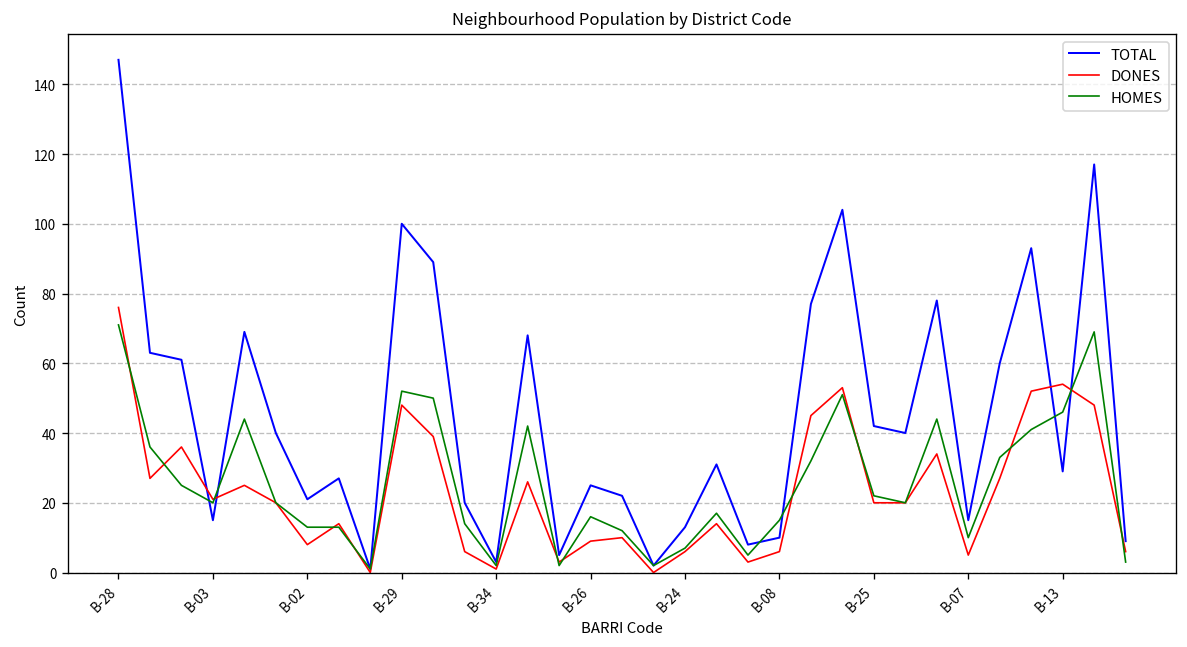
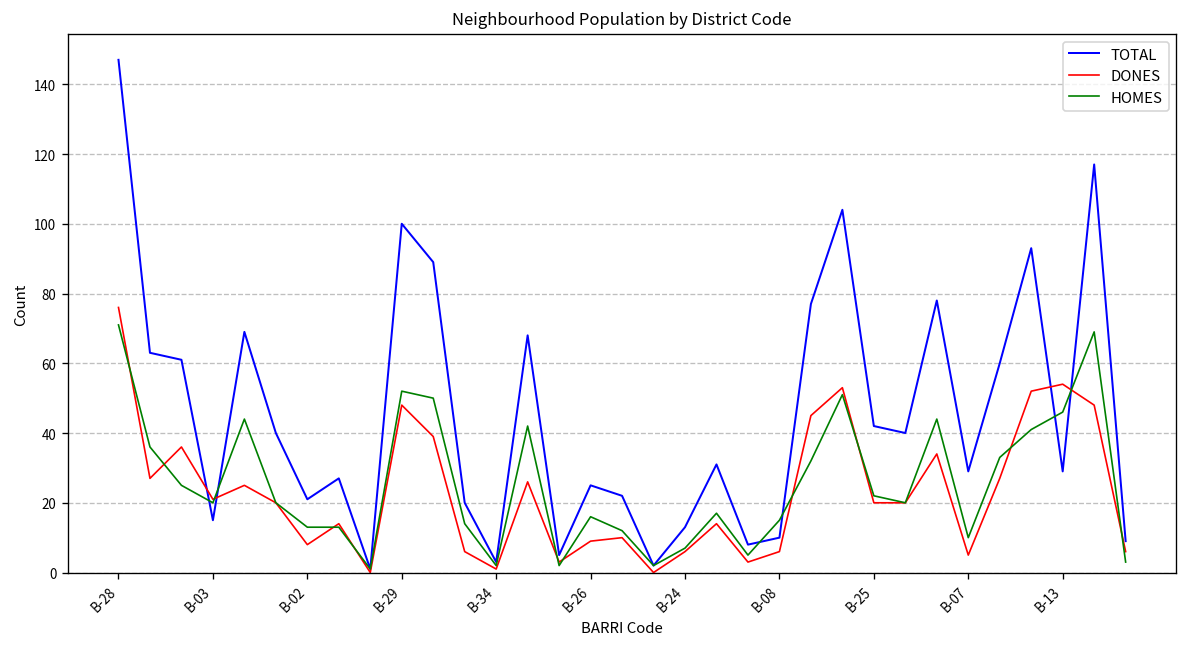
  {
    "TOTAL": {
      "B-28": 147,
      "B-03": 15,
      "B-02": 21,
      "B-29": 100,
      "B-34": 3,
      "B-26": 25,
      "B-24": 13,
      "B-08": 10,
      "B-25": 42,
-     "B-07": 15,
+     "B-07": 29,
      "B-13": 29
    },
    "DONES": {
      "B-28": 76,
      "B-03": 21,
      "B-02": 8,
      "B-29": 48,
      "B-34": 1,
      "B-26": 9,
      "B-24": 6,
      "B-08": 6,
      "B-25": 20,
      "B-07": 5,
      "B-13": 54
    },
    "HOMES": {
      "B-28": 71,
      "B-03": 20,
      "B-02": 13,
      "B-29": 52,
      "B-34": 2,
      "B-26": 16,
      "B-24": 7,
      "B-08": 15,
      "B-25": 22,
      "B-07": 10,
      "B-13": 46
    }
  }
